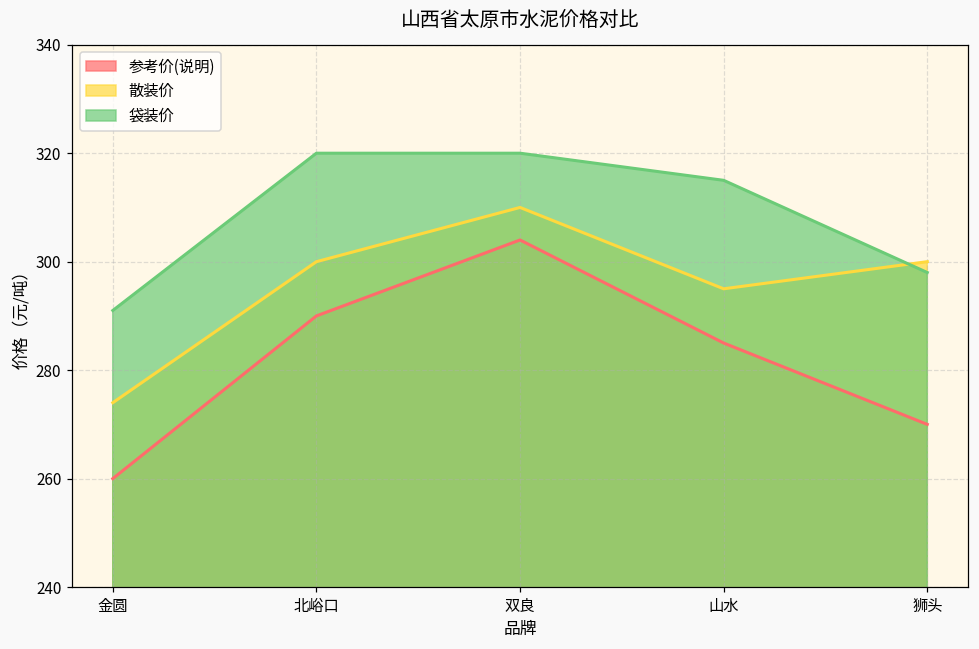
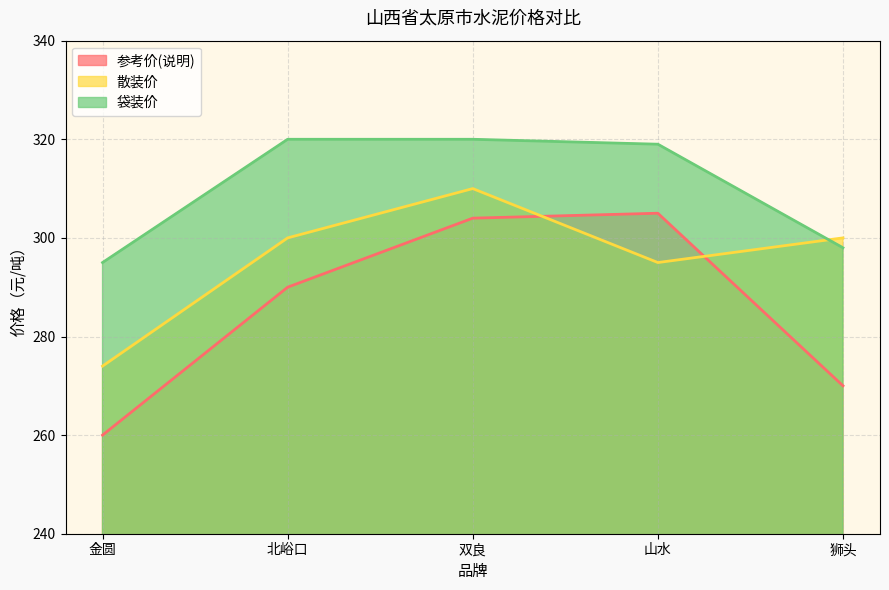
  {
    "参考价(说明)": {
      "金圆": 260,
      "北峪口": 290,
      "双良": 304,
-     "山水": 285,
+     "山水": 305,
      "狮头": 270
    },
    "散装价": {
      "金圆": 274,
      "北峪口": 300,
      "双良": 310,
      "山水": 295,
      "狮头": 300
    },
    "袋装价": {
-     "金圆": 291,
+     "金圆": 295,
      "北峪口": 320,
      "双良": 320,
-     "山水": 315,
+     "山水": 319,
      "狮头": 298
    }
  }
